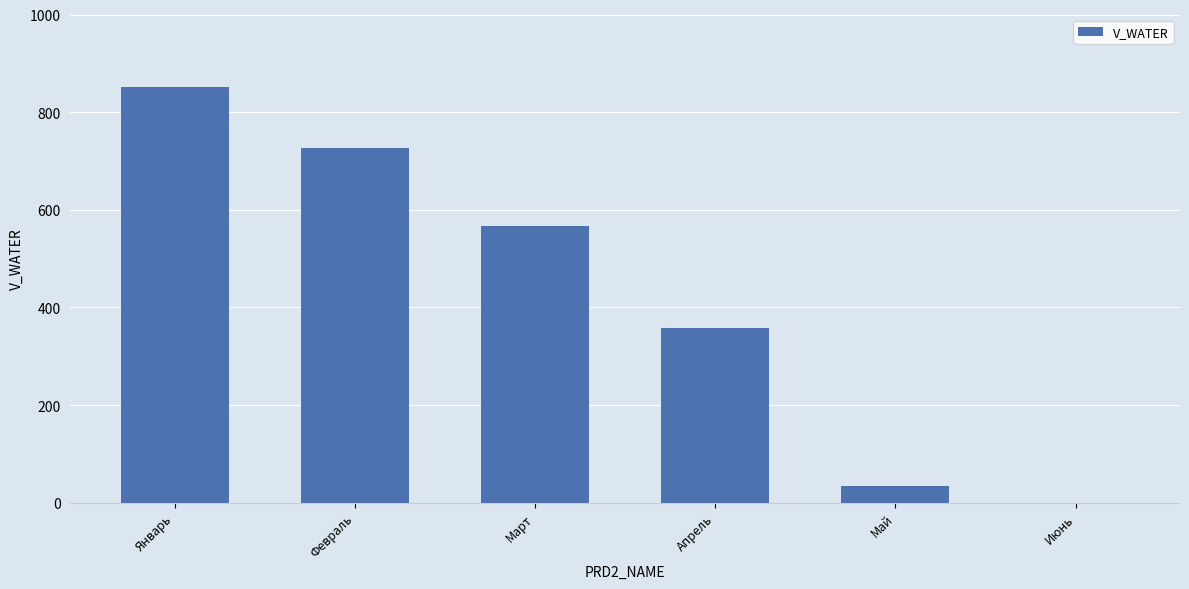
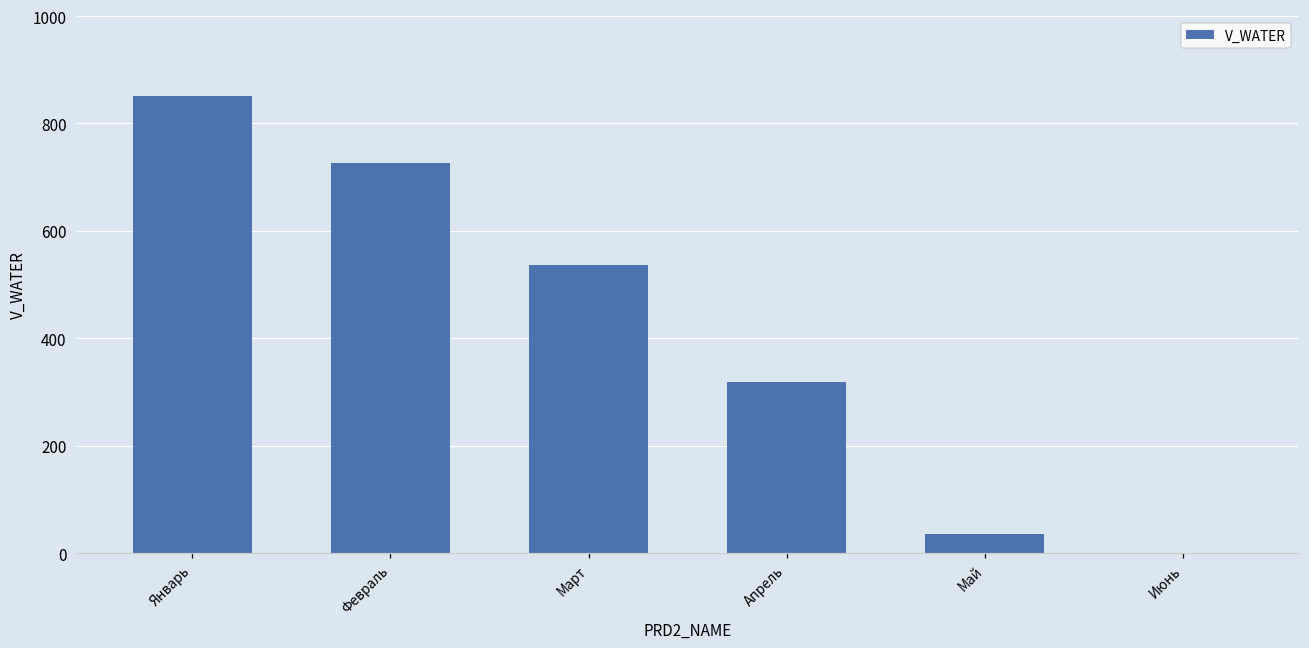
  {
    "Январь": 850,
    "Февраль": 730,
-   "Март": 570,
-   "Апрель": 360,
+   "Март": 540,
+   "Апрель": 320,
    "Май": 40,
    "Июнь": 0
  }
